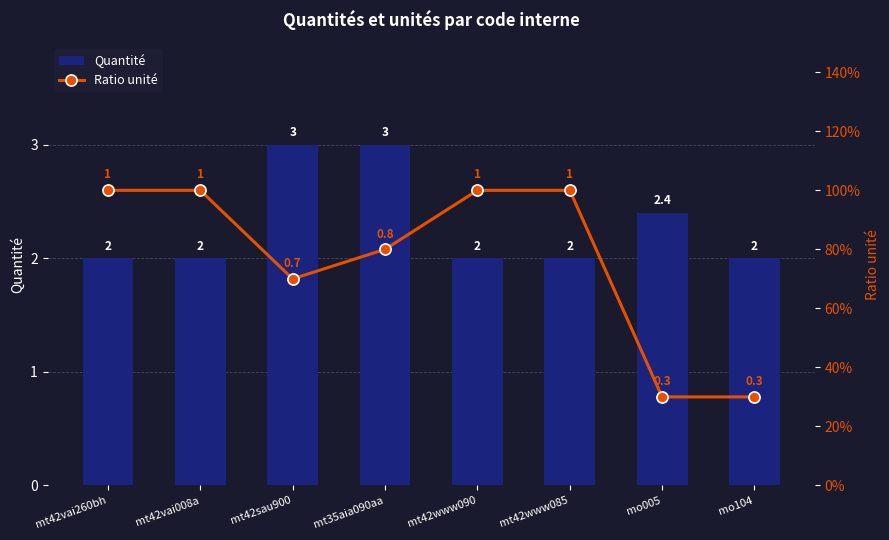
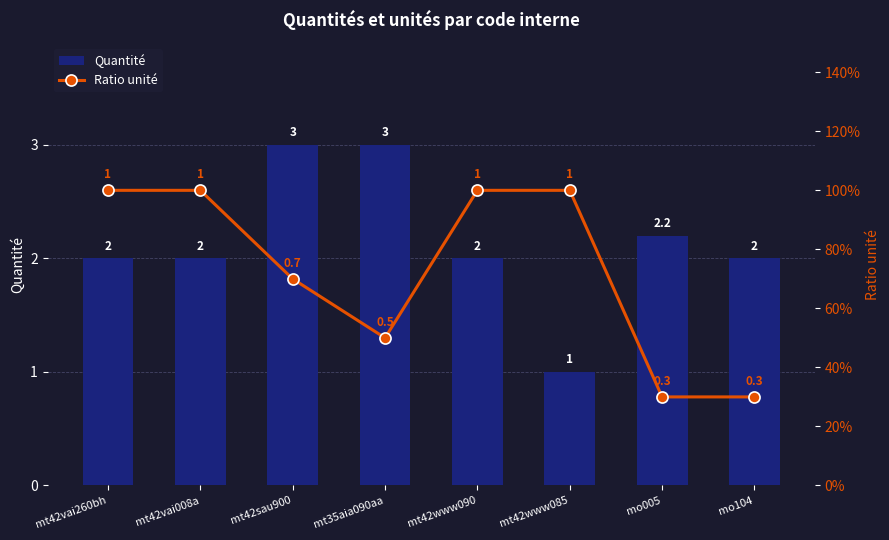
  {
    "Quantité": {
      "mt42vai260bh": 2,
      "mt42vai008a": 2,
      "mt42sau900": 3,
      "mt35aia090aa": 3,
      "mt42www090": 2,
-     "mt42www085": 2,
-     "mo005": 2.4,
+     "mt42www085": 1,
+     "mo005": 2.2,
      "mo104": 2
    },
    "Ratio unité": {
      "mt42vai260bh": 1,
      "mt42vai008a": 1,
      "mt42sau900": 0.7,
-     "mt35aia090aa": 0.8,
+     "mt35aia090aa": 0.5,
      "mt42www090": 1,
      "mt42www085": 1,
      "mo005": 0.3,
      "mo104": 0.3
    }
  }
